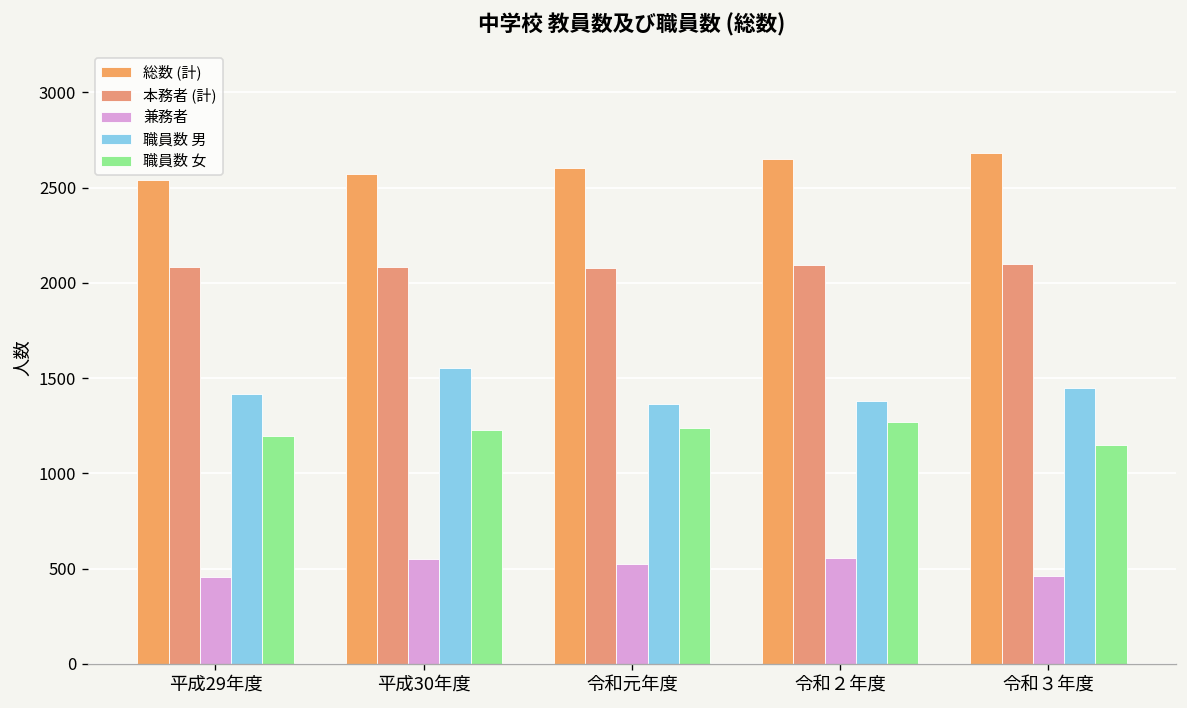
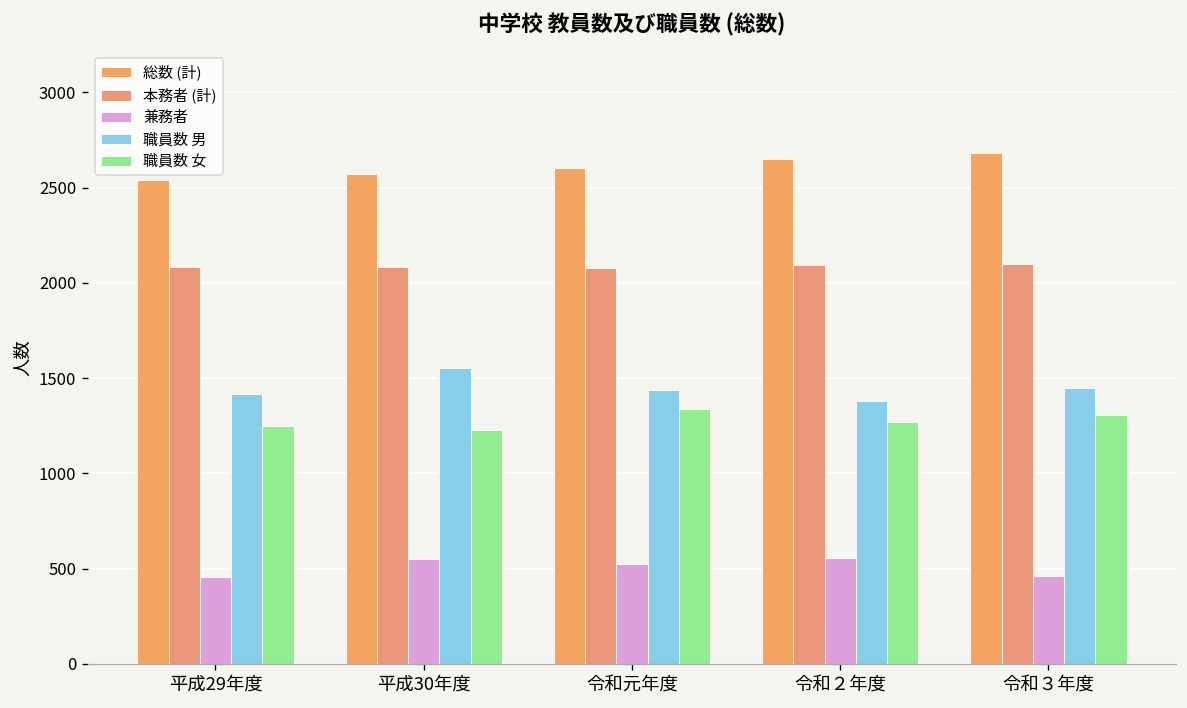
  {
    "兼務者": {
      "平成29年度": 460,
      "平成30年度": 550,
      "令和元年度": 530,
      "令和２年度": 550,
      "令和３年度": 460
    },
    "職員数 男": {
      "平成29年度": 1420,
      "平成30年度": 1550,
-     "令和元年度": 1370,
+     "令和元年度": 1440,
      "令和２年度": 1380,
      "令和３年度": 1450
    },
    "職員数 女": {
-     "平成29年度": 1200,
+     "平成29年度": 1250,
      "平成30年度": 1230,
-     "令和元年度": 1240,
+     "令和元年度": 1340,
      "令和２年度": 1270,
-     "令和３年度": 1150
+     "令和３年度": 1310
    }
  }
